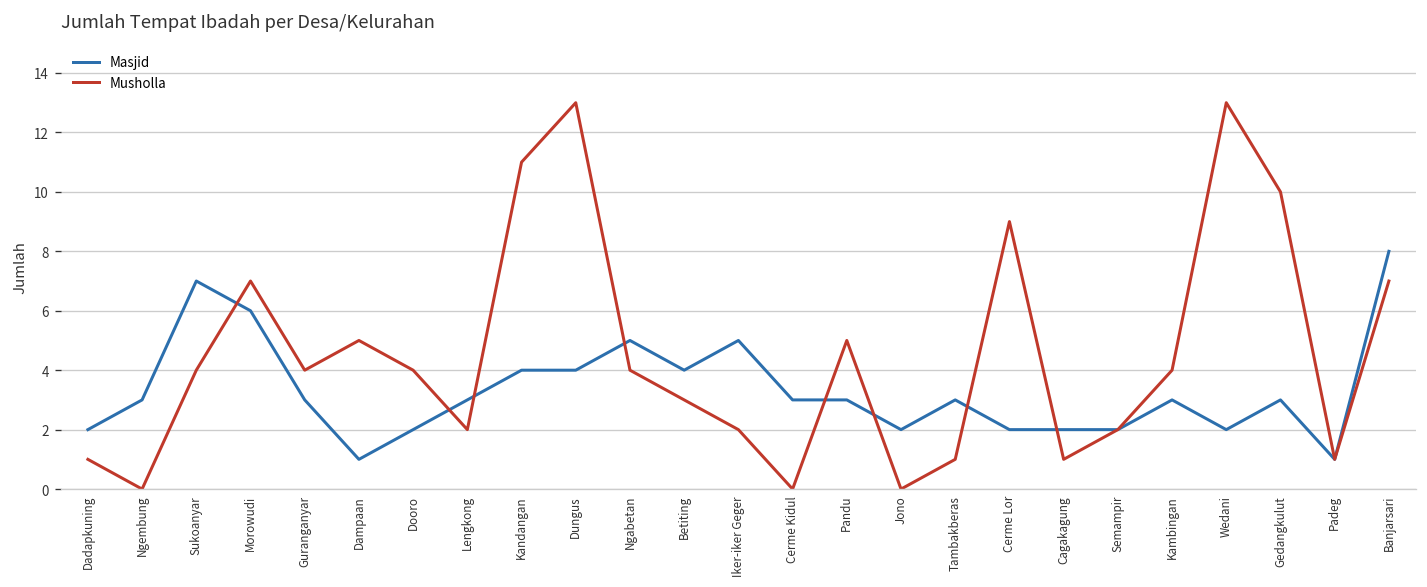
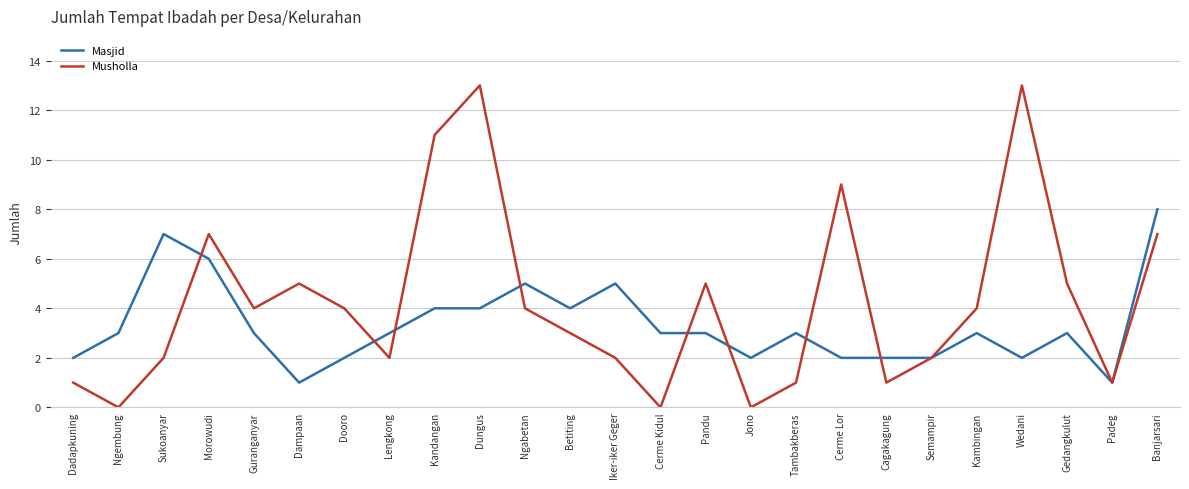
  {
    "Masjid": {
      "Dadapkuning": 2,
      "Ngembung": 3,
      "Sukoanyar": 7,
      "Morowudi": 6,
      "Guranganyar": 3,
      "Dampaan": 1,
      "Dooro": 2,
      "Lengkong": 3,
      "Kandangan": 4,
      "Dungus": 4,
      "Ngabetan": 5,
      "Betiting": 4,
      "Iker-iker Geger": 5,
      "Cerme Kidul": 3,
      "Pandu": 3,
      "Jono": 2,
      "Tambakberas": 3,
      "Cerme Lor": 2,
      "Cagakagung": 2,
      "Kambingan": 3,
      "Wedani": 2,
      "Gedangkulut": 3,
      "Banjarsari": 8
    },
    "Musholla": {
      "Dadapkuning": 1,
      "Ngembung": 0,
-     "Sukoanyar": 4,
+     "Sukoanyar": 2,
      "Morowudi": 7,
      "Guranganyar": 4,
      "Dampaan": 5,
      "Dooro": 4,
      "Lengkong": 2,
      "Kandangan": 11,
      "Dungus": 13,
      "Ngabetan": 4,
      "Betiting": 3,
      "Iker-iker Geger": 2,
      "Cerme Kidul": 0,
      "Pandu": 5,
      "Jono": 0,
      "Tambakberas": 1,
      "Cerme Lor": 9,
      "Cagakagung": 1,
      "Kambingan": 4,
      "Wedani": 13,
-     "Gedangkulut": 10,
+     "Gedangkulut": 5,
      "Banjarsari": 7
    }
  }
